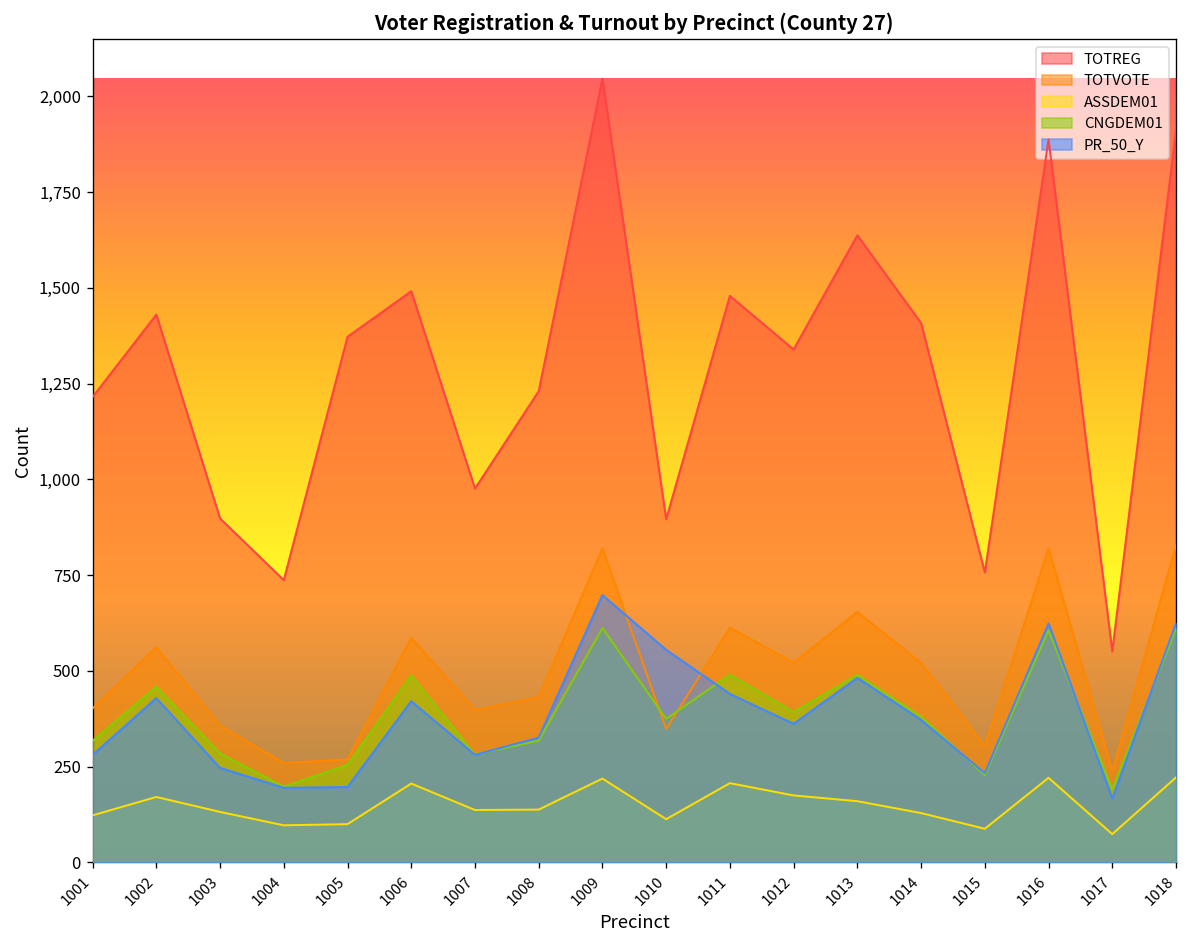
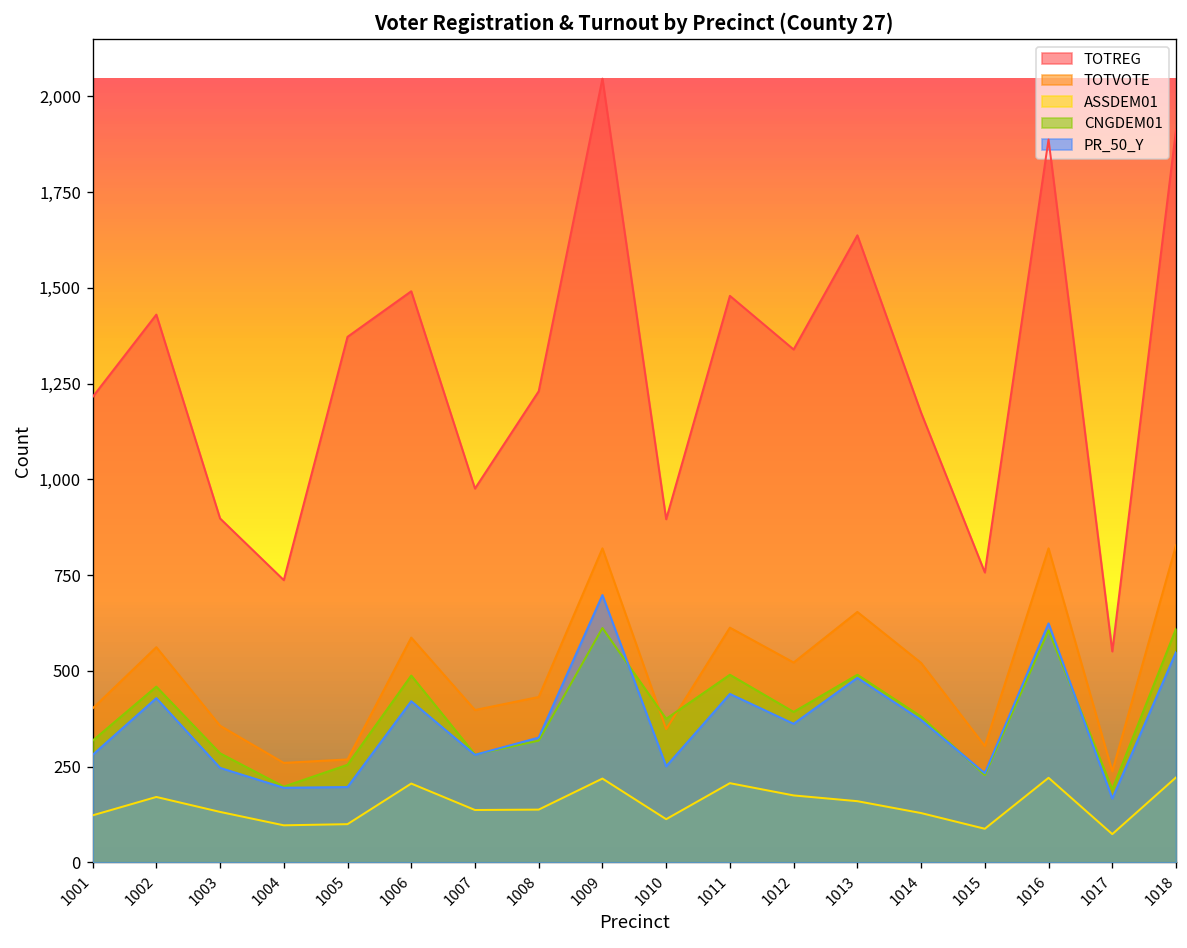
  {
    "TOTREG": {
      "1001": "1,220",
      "1002": "1,430",
      "1003": "900",
      "1004": "740",
      "1005": "1,370",
      "1006": "1,490",
      "1007": "980",
      "1008": "1,230",
      "1009": "2,050",
      "1010": "900",
      "1011": "1,480",
      "1012": "1,340",
      "1013": "1,640",
-     "1014": "1,410",
+     "1014": "1,170",
      "1015": "760",
      "1017": "550",
      "1018": "1,910"
    },
    "TOTVOTE": {
      "1001": "400",
      "1002": "560",
      "1003": "360",
      "1004": "260",
      "1005": "270",
      "1006": "590",
      "1007": "400",
      "1008": "430",
      "1009": "820",
      "1010": "350",
      "1011": "610",
      "1012": "520",
      "1013": "650",
      "1014": "520",
      "1015": "300",
      "1016": "820",
      "1017": "240",
      "1018": "830"
    },
    "ASSDEM01": {
      "1001": "120",
      "1002": "170",
      "1003": "130",
      "1004": "100",
      "1005": "100",
      "1006": "210",
      "1007": "140",
      "1008": "140",
      "1009": "220",
      "1010": "110",
      "1011": "210",
      "1012": "180",
      "1013": "160",
      "1014": "130",
      "1015": "90",
      "1016": "220",
      "1017": "70",
      "1018": "220"
    },
    "CNGDEM01": {
      "1001": "320",
      "1002": "460",
      "1003": "290",
      "1005": "260",
      "1006": "490",
      "1008": "320",
      "1009": "610",
      "1010": "380",
      "1011": "490",
      "1012": "390",
      "1014": "380",
      "1016": "610",
      "1017": "190",
      "1018": "610"
    },
    "PR_50_Y": {
      "1001": "280",
      "1002": "430",
      "1003": "250",
      "1005": "200",
      "1006": "420",
      "1008": "330",
      "1009": "700",
-     "1010": "560",
+     "1010": "250",
      "1011": "440",
      "1012": "360",
      "1014": "370",
      "1016": "620",
      "1017": "170",
-     "1018": "630"
+     "1018": "550"
    }
  }
